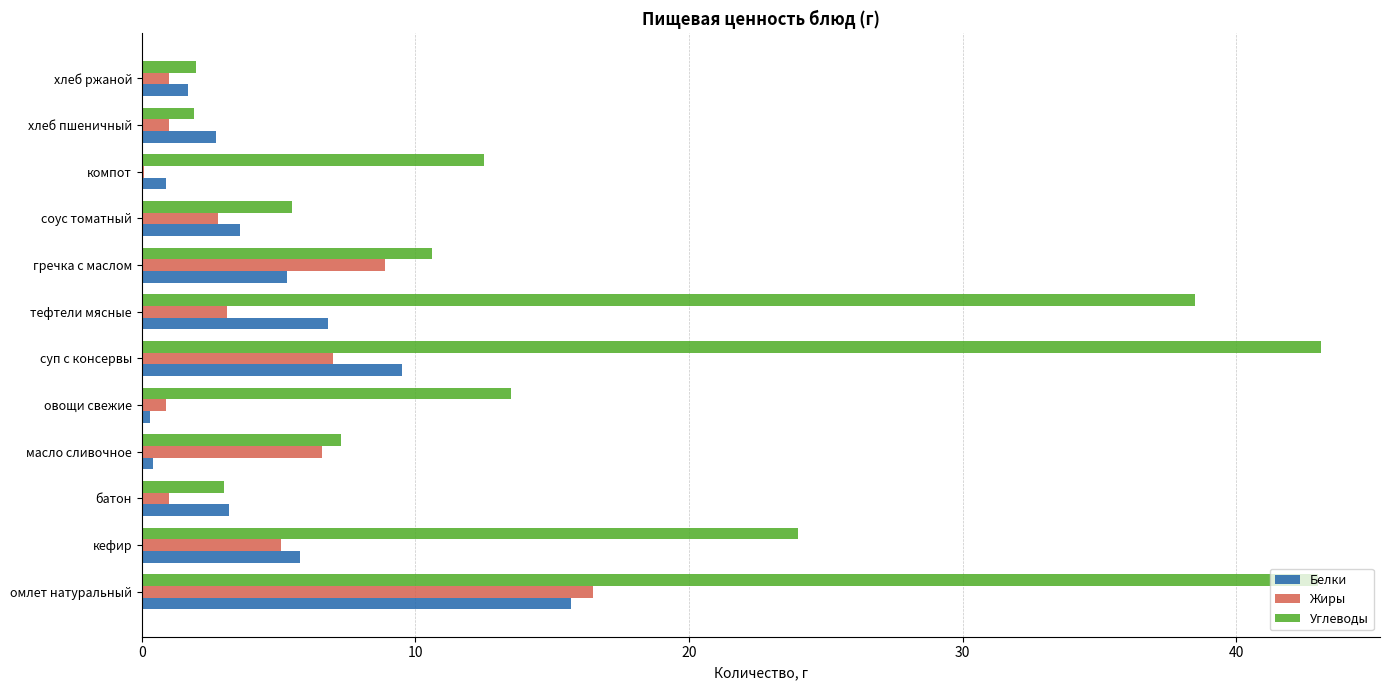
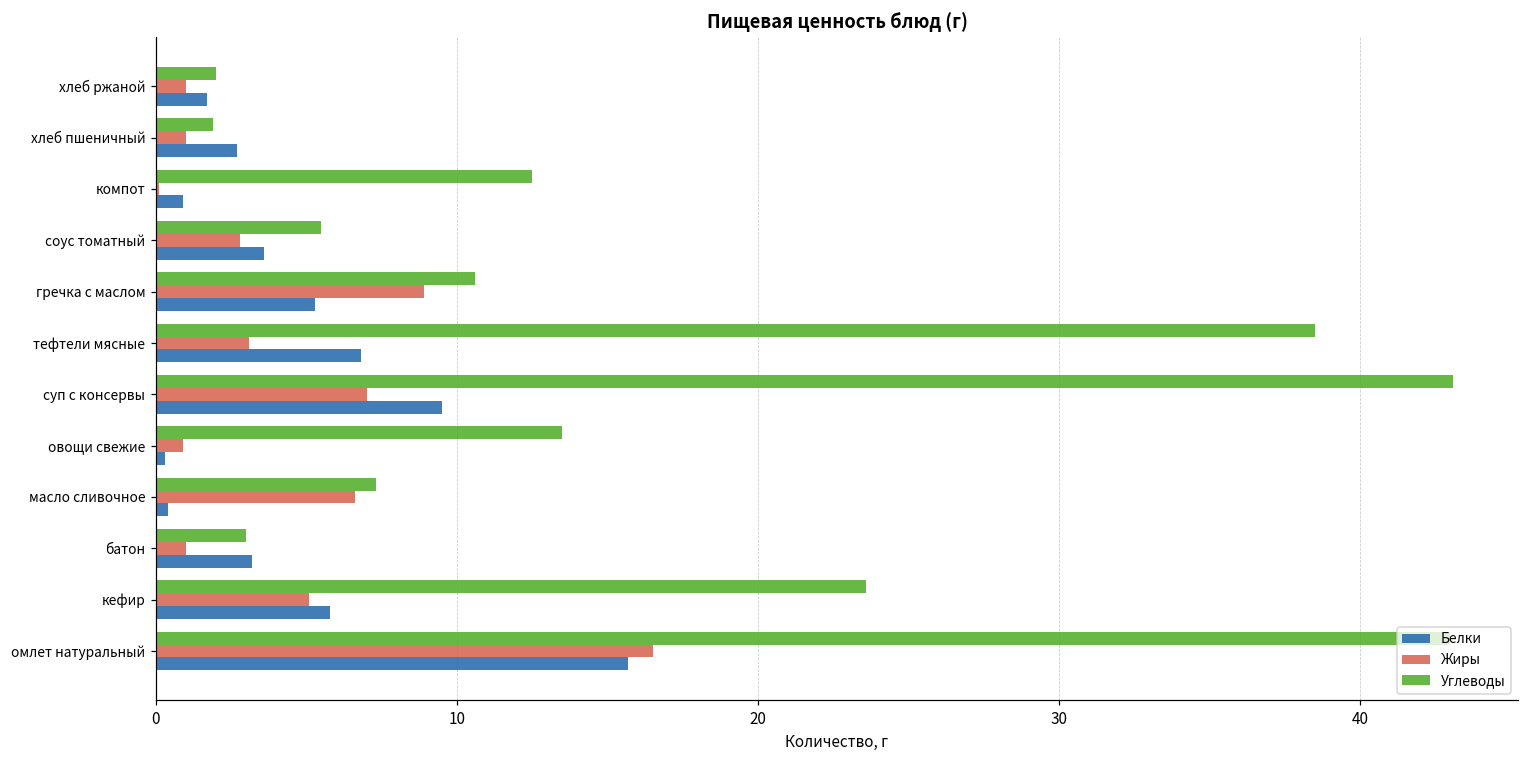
  {
    "Белки": {
      "хлеб ржаной": 1.7,
      "хлеб пшеничный": 2.7,
      "компот": 0.9,
      "соус томатный": 3.6,
      "гречка с маслом": 5.3,
      "тефтели мясные": 6.8,
      "суп с консервы": 9.5,
      "овощи свежие": 0.3,
      "масло сливочное": 0.4,
      "батон": 3.2,
      "кефир": 5.8,
      "омлет натуральный": 15.7
    },
    "Жиры": {
      "хлеб ржаной": 1.0,
      "хлеб пшеничный": 1.0,
      "компот": 0.1,
      "соус томатный": 2.8,
      "гречка с маслом": 8.9,
      "тефтели мясные": 3.1,
      "суп с консервы": 7.0,
      "овощи свежие": 0.9,
      "масло сливочное": 6.6,
      "батон": 1.0,
      "кефир": 5.1,
      "омлет натуральный": 16.5
    },
    "Углеводы": {
      "хлеб ржаной": 2.0,
      "хлеб пшеничный": 1.9,
      "компот": 12.5,
      "соус томатный": 5.5,
      "гречка с маслом": 10.6,
      "тефтели мясные": 38.5,
      "суп с консервы": 43.1,
      "овощи свежие": 13.5,
      "масло сливочное": 7.3,
      "батон": 3.0,
-     "кефир": 24.0
+     "кефир": 23.6
    }
  }
